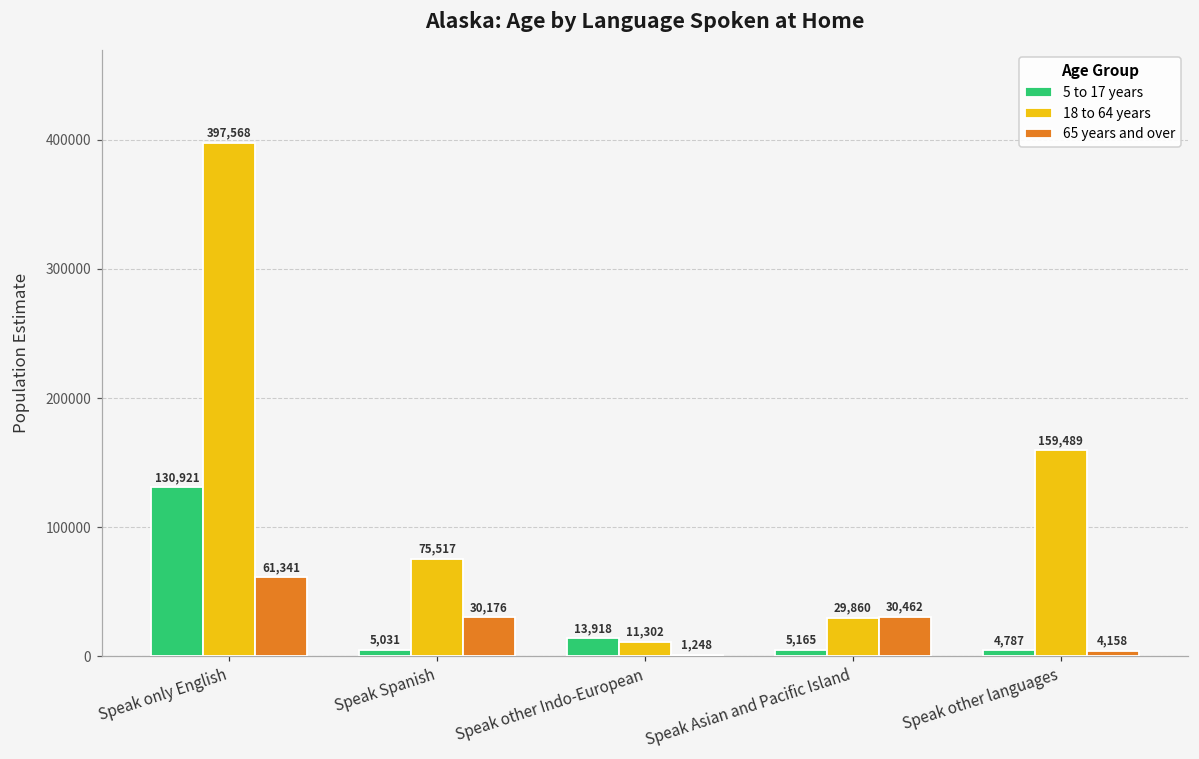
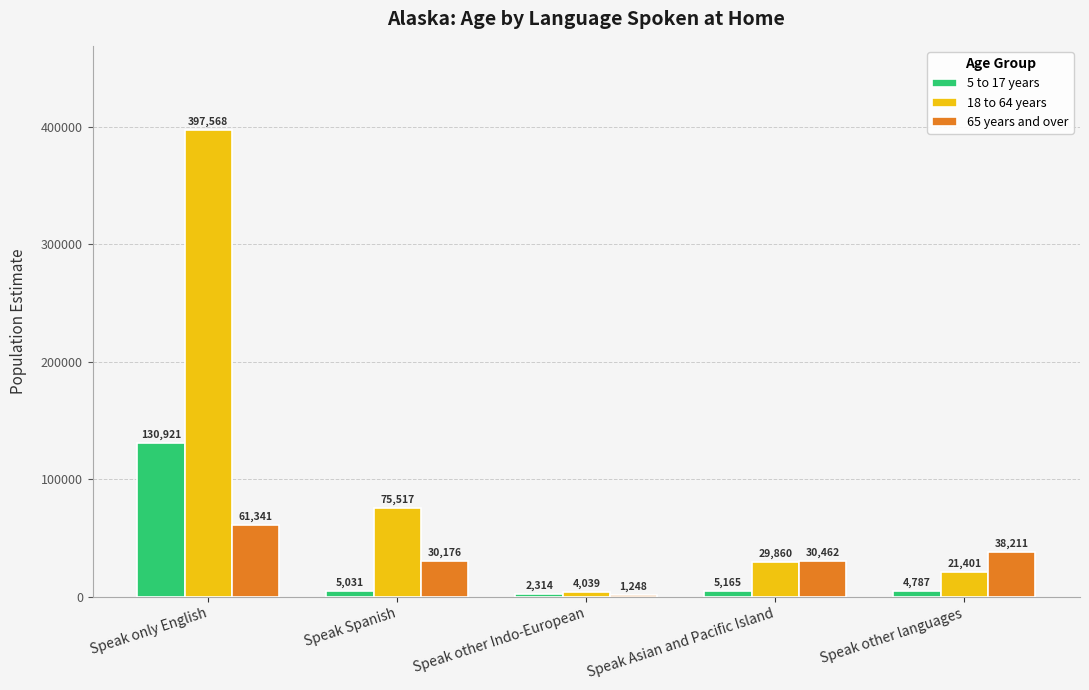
  {
    "5 to 17 years": {
      "Speak only English": "130,921",
      "Speak Spanish": "5,031",
-     "Speak other Indo-European": "13,918",
+     "Speak other Indo-European": "2,314",
      "Speak Asian and Pacific Island": "5,165",
      "Speak other languages": "4,787"
    },
    "18 to 64 years": {
      "Speak only English": "397,568",
      "Speak Spanish": "75,517",
-     "Speak other Indo-European": "11,302",
+     "Speak other Indo-European": "4,039",
      "Speak Asian and Pacific Island": "29,860",
-     "Speak other languages": "159,489"
+     "Speak other languages": "21,401"
    },
    "65 years and over": {
      "Speak only English": "61,341",
      "Speak Spanish": "30,176",
      "Speak other Indo-European": "1,248",
      "Speak Asian and Pacific Island": "30,462",
-     "Speak other languages": "4,158"
+     "Speak other languages": "38,211"
    }
  }
